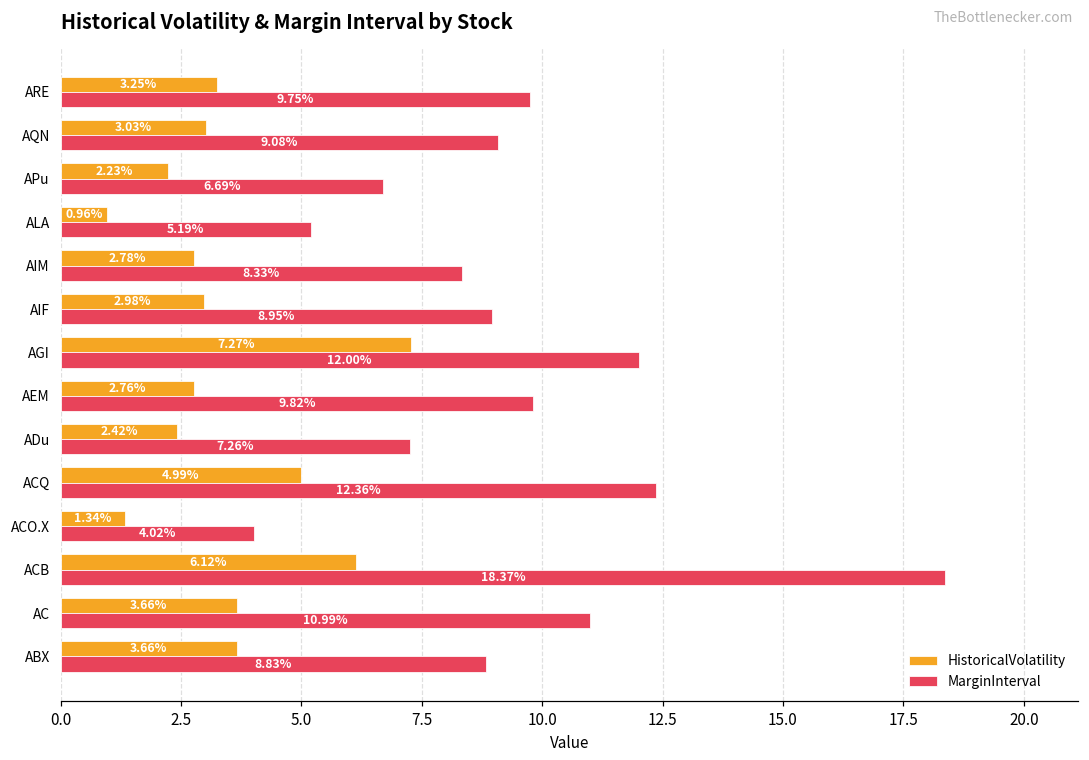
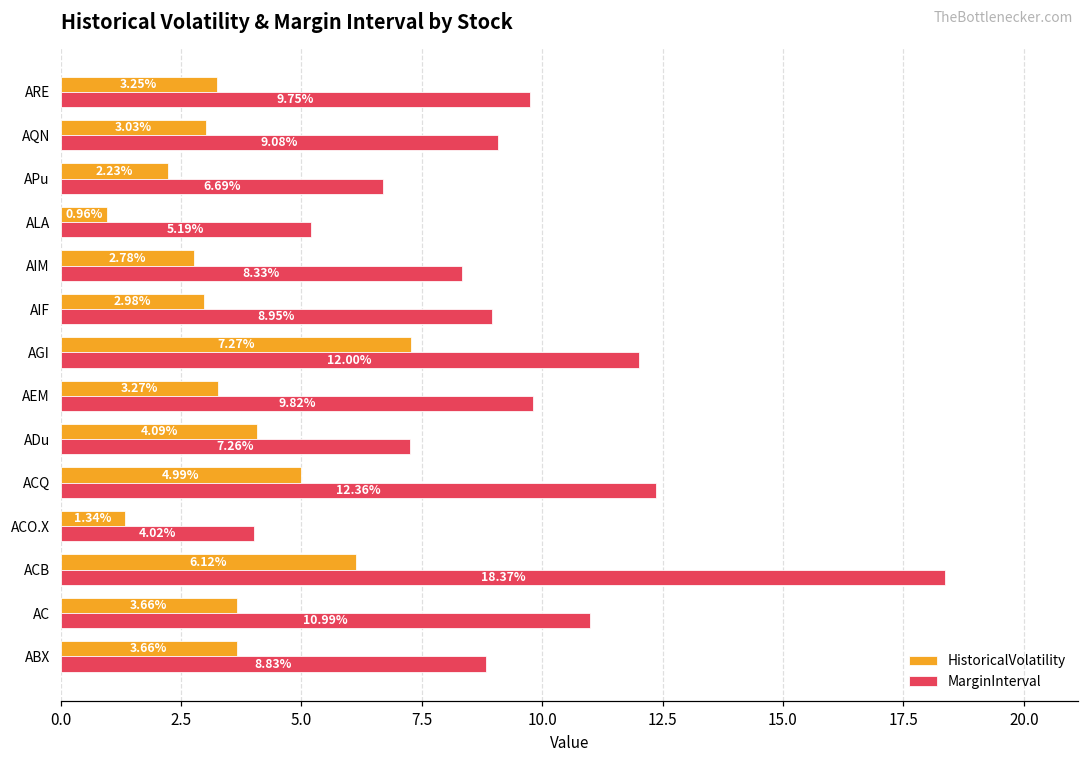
  {
    "HistoricalVolatility": {
      "ARE": "3.25%",
      "AQN": "3.03%",
      "APu": "2.23%",
      "ALA": "0.96%",
      "AIM": "2.78%",
      "AIF": "2.98%",
      "AGI": "7.27%",
-     "AEM": "2.76%",
-     "ADu": "2.42%",
+     "AEM": "3.27%",
+     "ADu": "4.09%",
      "ACQ": "4.99%",
      "ACO.X": "1.34%",
      "ACB": "6.12%",
      "AC": "3.66%",
      "ABX": "3.66%"
    },
    "MarginInterval": {
      "ARE": "9.75%",
      "AQN": "9.08%",
      "APu": "6.69%",
      "ALA": "5.19%",
      "AIM": "8.33%",
      "AIF": "8.95%",
      "AGI": "12.00%",
      "AEM": "9.82%",
      "ADu": "7.26%",
      "ACQ": "12.36%",
      "ACO.X": "4.02%",
      "ACB": "18.37%",
      "AC": "10.99%",
      "ABX": "8.83%"
    }
  }
